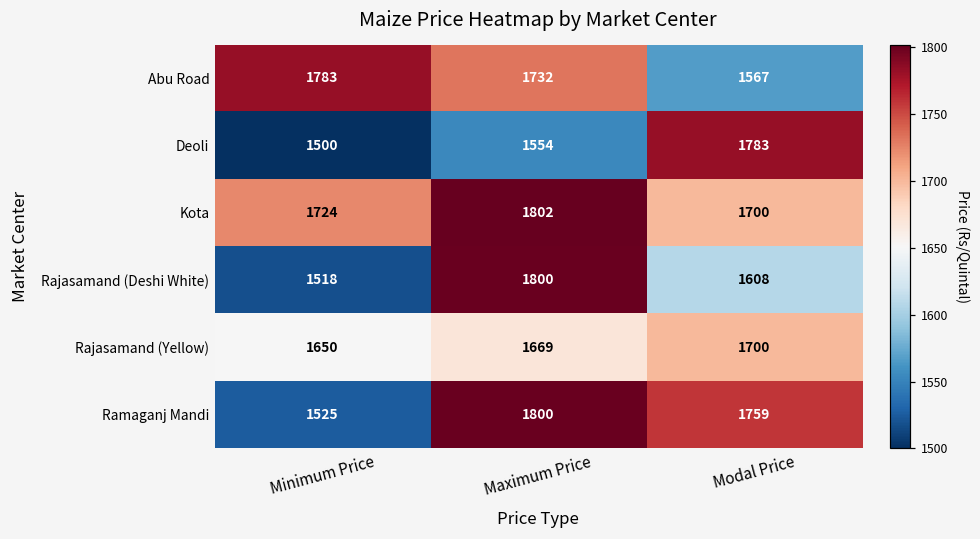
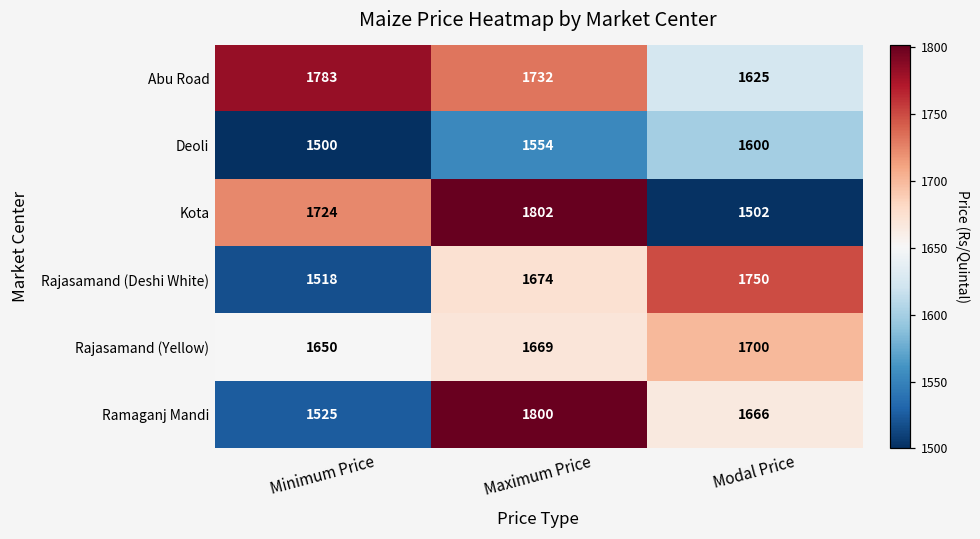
  {
    "Abu Road": {
      "Minimum Price": 1783,
      "Maximum Price": 1732,
-     "Modal Price": 1567
+     "Modal Price": 1625
    },
    "Deoli": {
      "Minimum Price": 1500,
      "Maximum Price": 1554,
-     "Modal Price": 1783
+     "Modal Price": 1600
    },
    "Kota": {
      "Minimum Price": 1724,
      "Maximum Price": 1802,
-     "Modal Price": 1700
+     "Modal Price": 1502
    },
    "Rajasamand (Deshi White)": {
      "Minimum Price": 1518,
-     "Maximum Price": 1800,
-     "Modal Price": 1608
+     "Maximum Price": 1674,
+     "Modal Price": 1750
    },
    "Rajasamand (Yellow)": {
      "Minimum Price": 1650,
      "Maximum Price": 1669,
      "Modal Price": 1700
    },
    "Ramaganj Mandi": {
      "Minimum Price": 1525,
      "Maximum Price": 1800,
-     "Modal Price": 1759
+     "Modal Price": 1666
    }
  }
